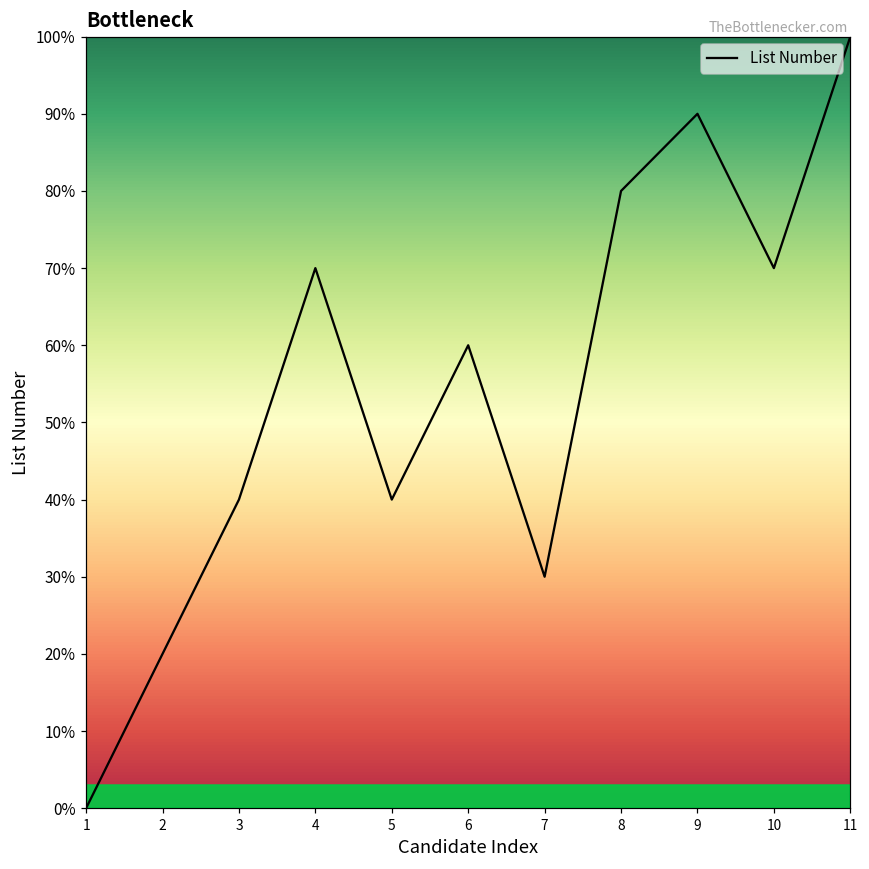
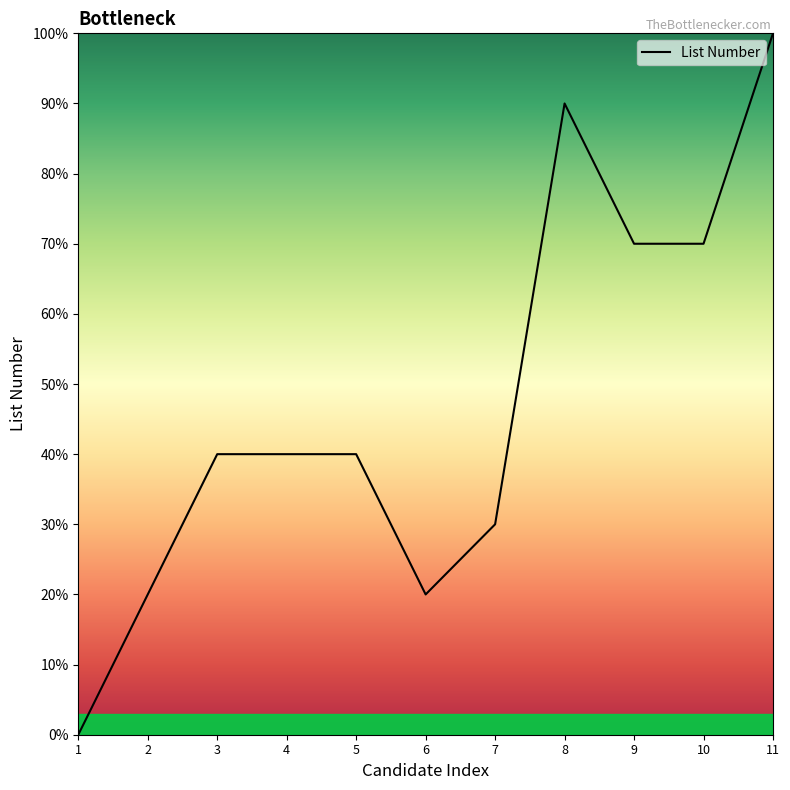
  {
    "2": "20%",
    "3": "40%",
-   "4": "70%",
+   "4": "40%",
    "5": "40%",
-   "6": "60%",
+   "6": "20%",
    "7": "30%",
-   "8": "80%",
-   "9": "90%",
+   "8": "90%",
+   "9": "70%",
    "10": "70%",
    "11": "100%"
  }
